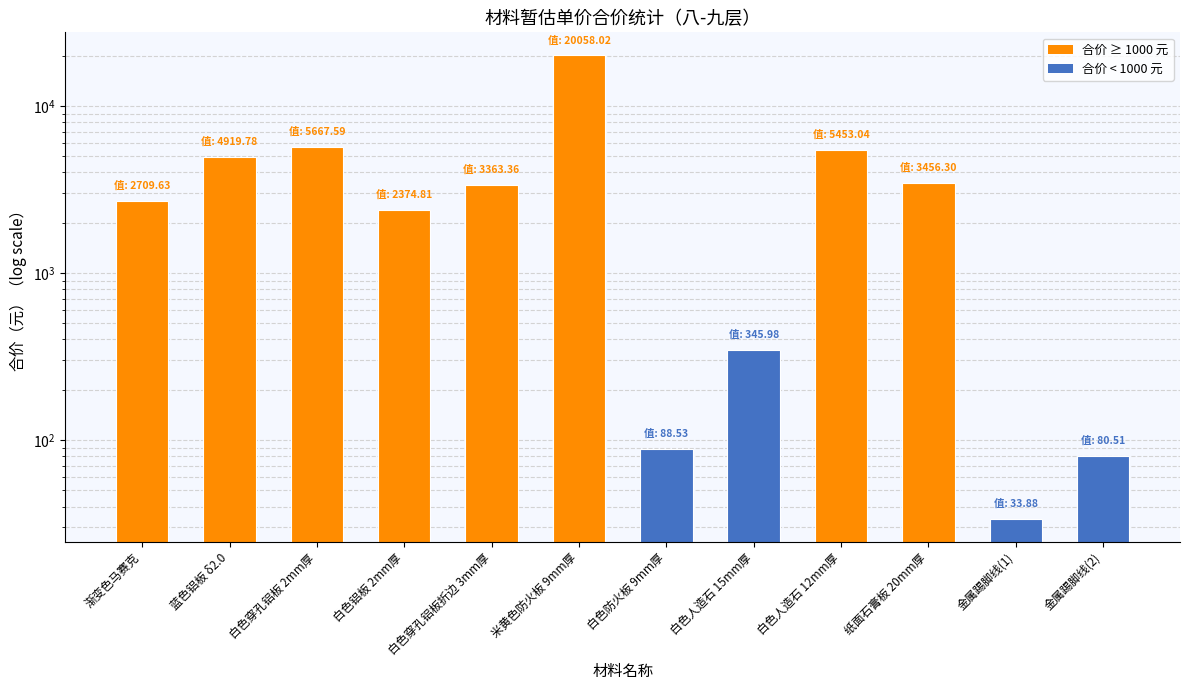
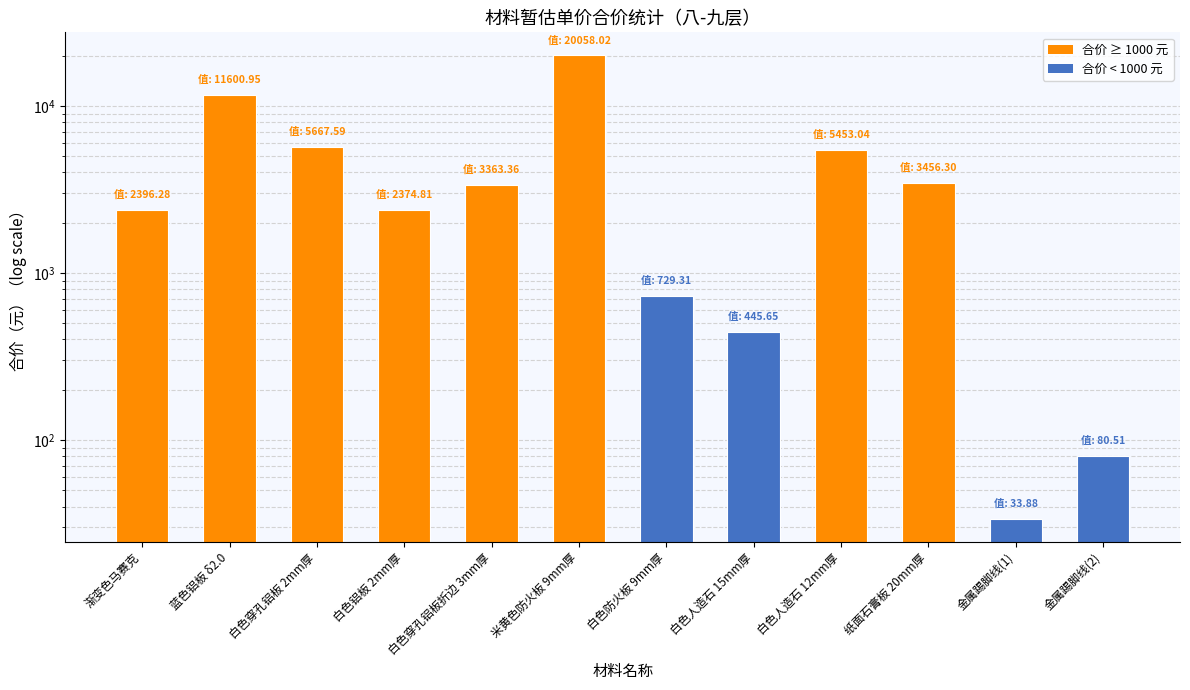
  {
-   "渐变色马赛克": 2709.63,
-   "蓝色铝板 δ2.0": 4919.78,
+   "渐变色马赛克": 2396.28,
+   "蓝色铝板 δ2.0": 11600.95,
    "白色穿孔铝板 2mm厚": 5667.59,
    "白色铝板 2mm厚": 2374.81,
    "白色穿孔铝板折边 3mm厚": 3363.36,
    "米黄色防火板 9mm厚": 20058.02,
-   "白色防火板 9mm厚": 88.53,
-   "白色人造石 15mm厚": 345.98,
+   "白色防火板 9mm厚": 729.31,
+   "白色人造石 15mm厚": 445.65,
    "白色人造石 12mm厚": 5453.04,
    "纸面石膏板 20mm厚": 3456.30,
    "金属踢脚线(1)": 33.88,
    "金属踢脚线(2)": 80.51
  }
